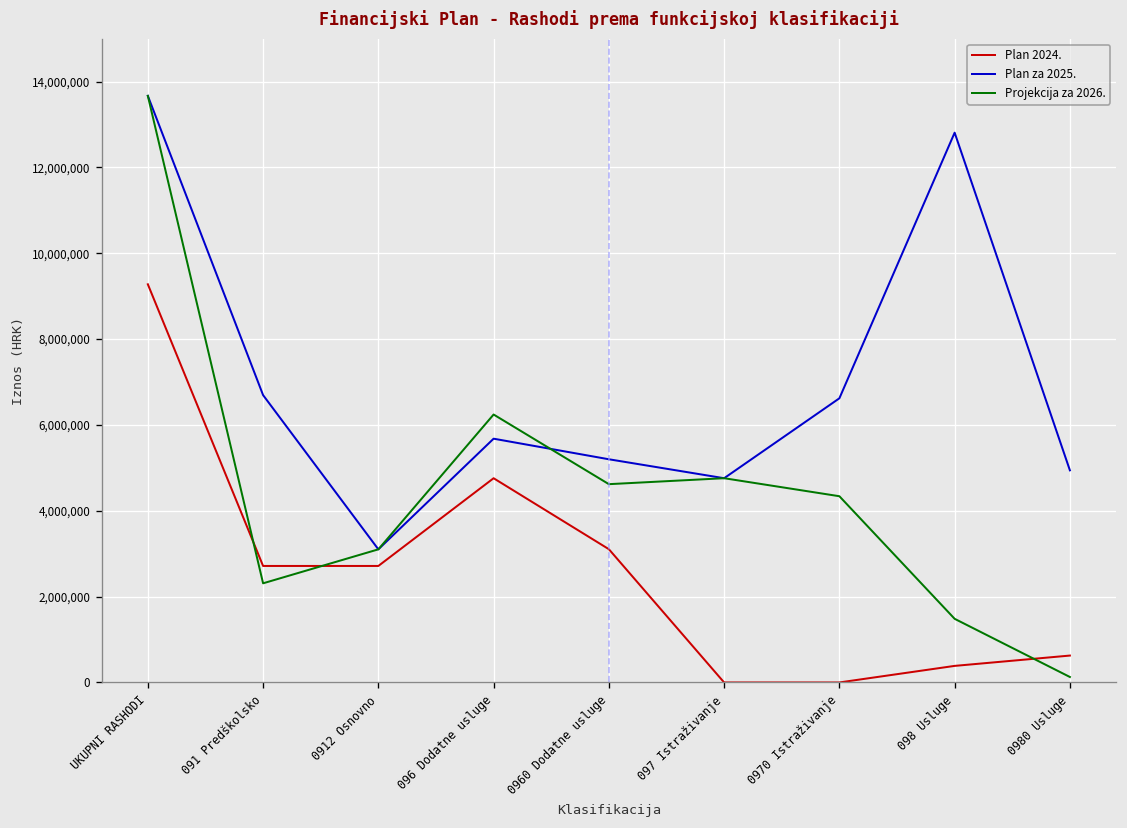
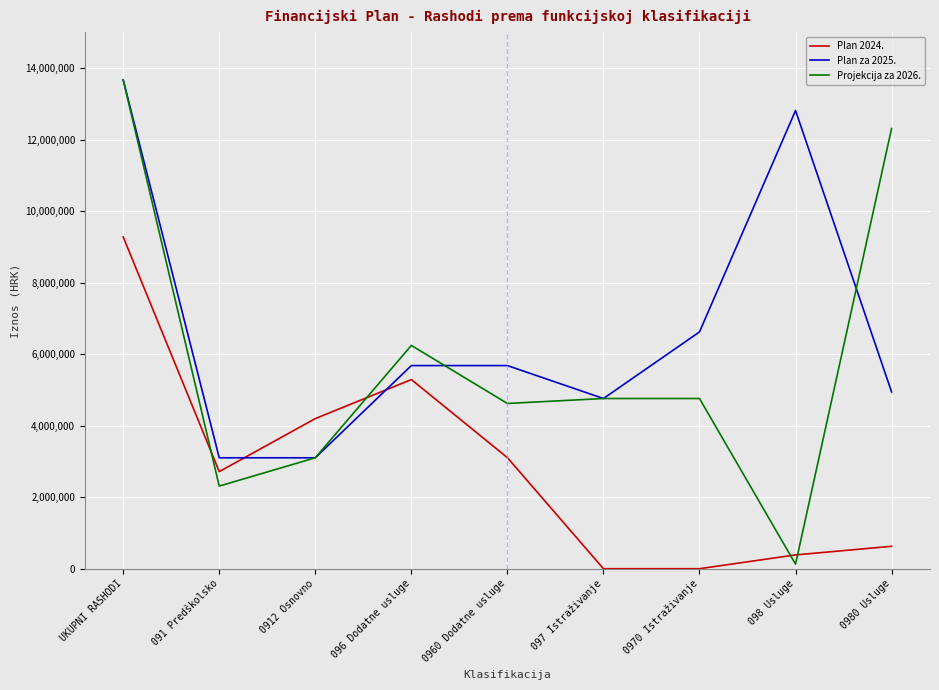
  {
    "Plan 2024.": {
      "UKUPNI RASHODI": "9,300,000",
      "091 Predškolsko": "2,700,000",
-     "0912 Osnovno": "2,700,000",
-     "096 Dodatne usluge": "4,800,000",
+     "0912 Osnovno": "4,200,000",
+     "096 Dodatne usluge": "5,300,000",
      "0960 Dodatne usluge": "3,100,000",
      "097 Istraživanje": "0",
      "0970 Istraživanje": "0",
      "098 Usluge": "400,000",
      "0980 Usluge": "600,000"
    },
    "Plan za 2025.": {
-     "091 Predškolsko": "6,700,000",
+     "091 Predškolsko": "3,100,000",
      "096 Dodatne usluge": "5,700,000",
-     "0960 Dodatne usluge": "5,200,000",
+     "0960 Dodatne usluge": "5,700,000",
      "0970 Istraživanje": "6,600,000",
      "098 Usluge": "12,800,000",
      "0980 Usluge": "4,900,000"
    },
    "Projekcija za 2026.": {
      "091 Predškolsko": "2,300,000",
      "096 Dodatne usluge": "6,200,000",
      "0960 Dodatne usluge": "4,600,000",
-     "0970 Istraživanje": "4,300,000",
-     "098 Usluge": "1,500,000",
-     "0980 Usluge": "100,000"
+     "0970 Istraživanje": "4,800,000",
+     "098 Usluge": "100,000",
+     "0980 Usluge": "12,300,000"
    }
  }
